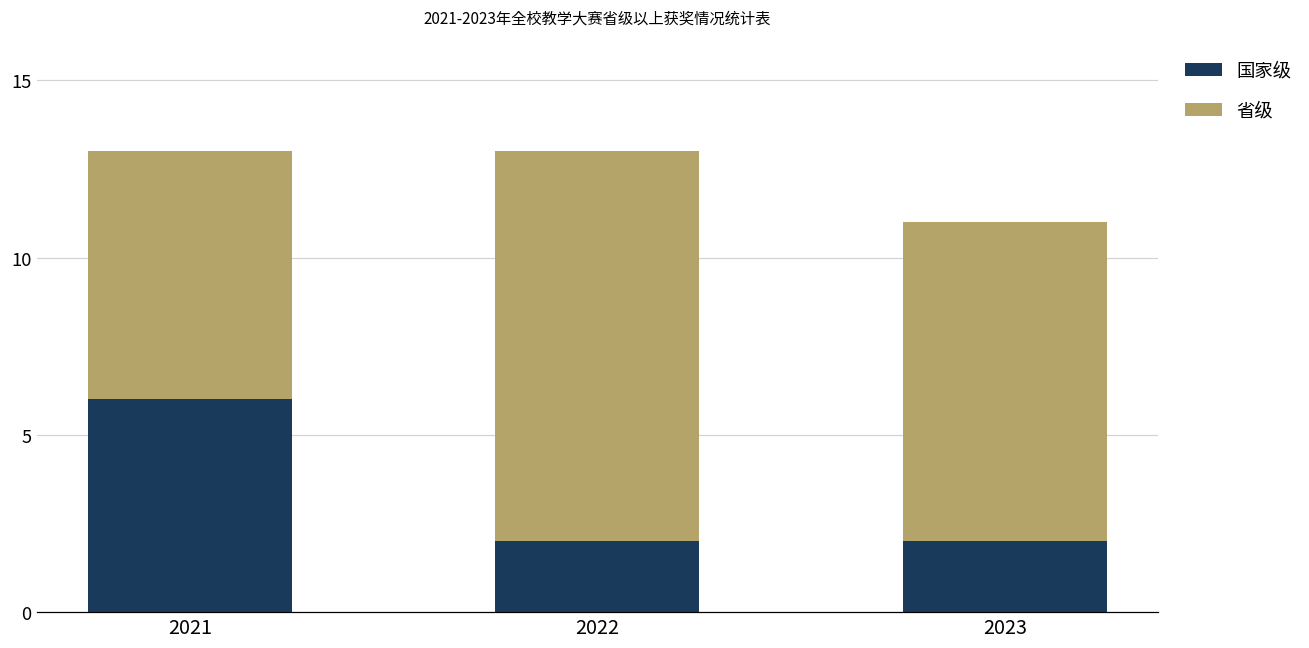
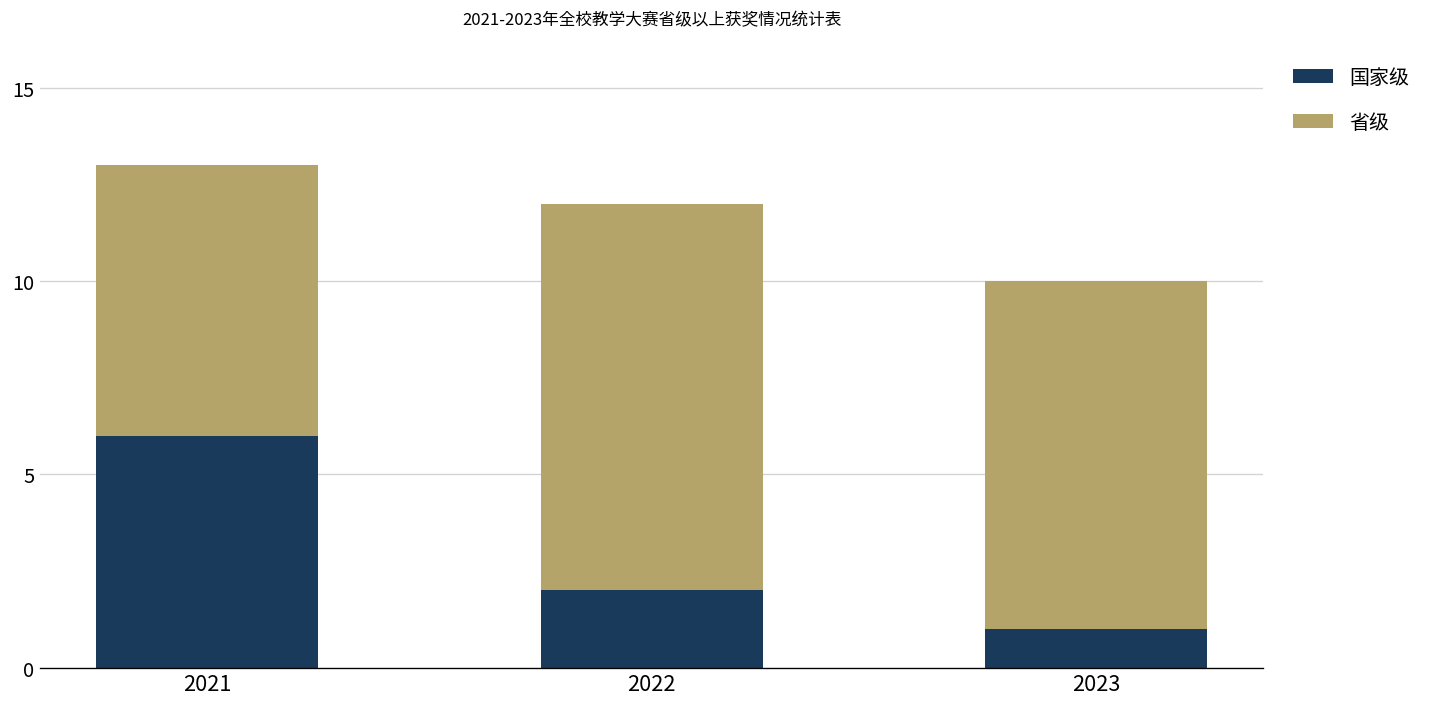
  {
    "国家级": {
      "2021": 6,
      "2022": 2,
-     "2023": 2
+     "2023": 1
    },
    "省级": {
      "2021": 7,
-     "2022": 11,
+     "2022": 10,
      "2023": 9
    }
  }
